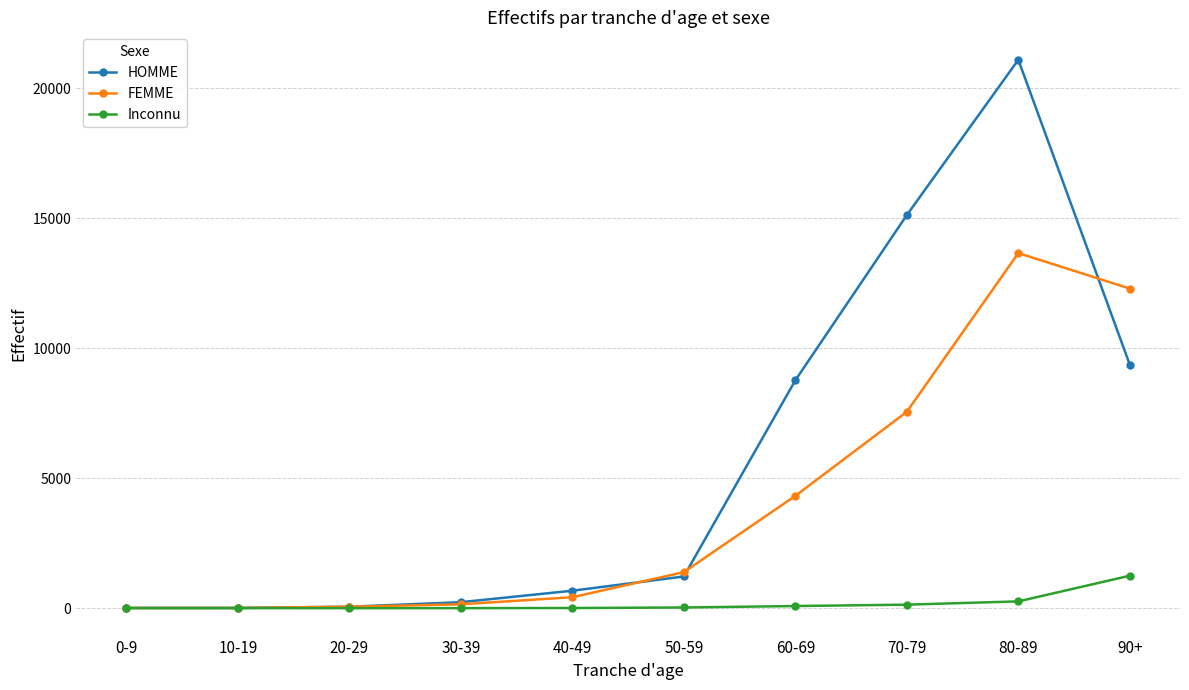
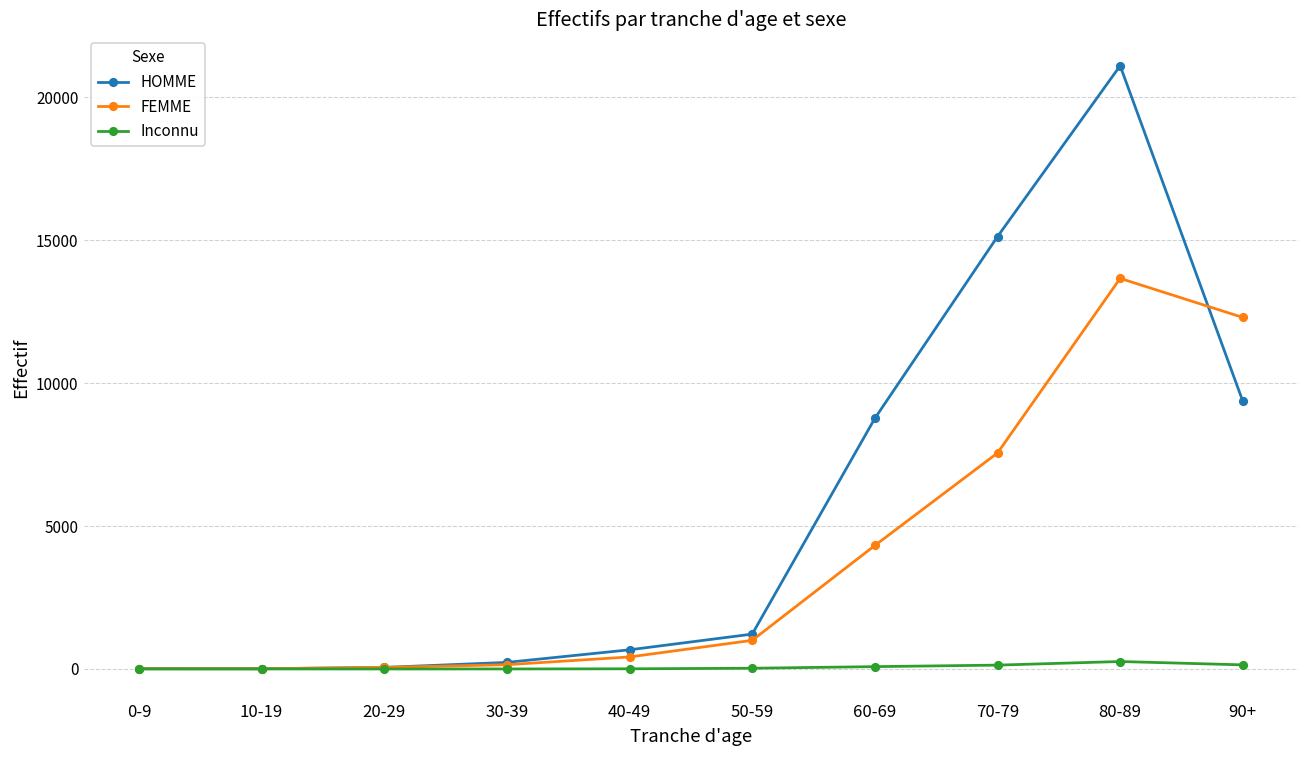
  {
    "HOMME": {
      "40-49": 700,
      "50-59": 1200,
      "60-69": 8800,
      "70-79": 15100,
      "80-89": 21100,
      "90+": 9400
    },
    "FEMME": {
      "40-49": 400,
-     "50-59": 1400,
+     "50-59": 1000,
      "60-69": 4300,
      "70-79": 7600,
      "80-89": 13700,
      "90+": 12300
    },
    "Inconnu": {
      "30-39": 0,
      "40-49": 0,
      "50-59": 0,
      "60-69": 100,
      "70-79": 100,
      "80-89": 300,
-     "90+": 1200
+     "90+": 100
    }
  }
